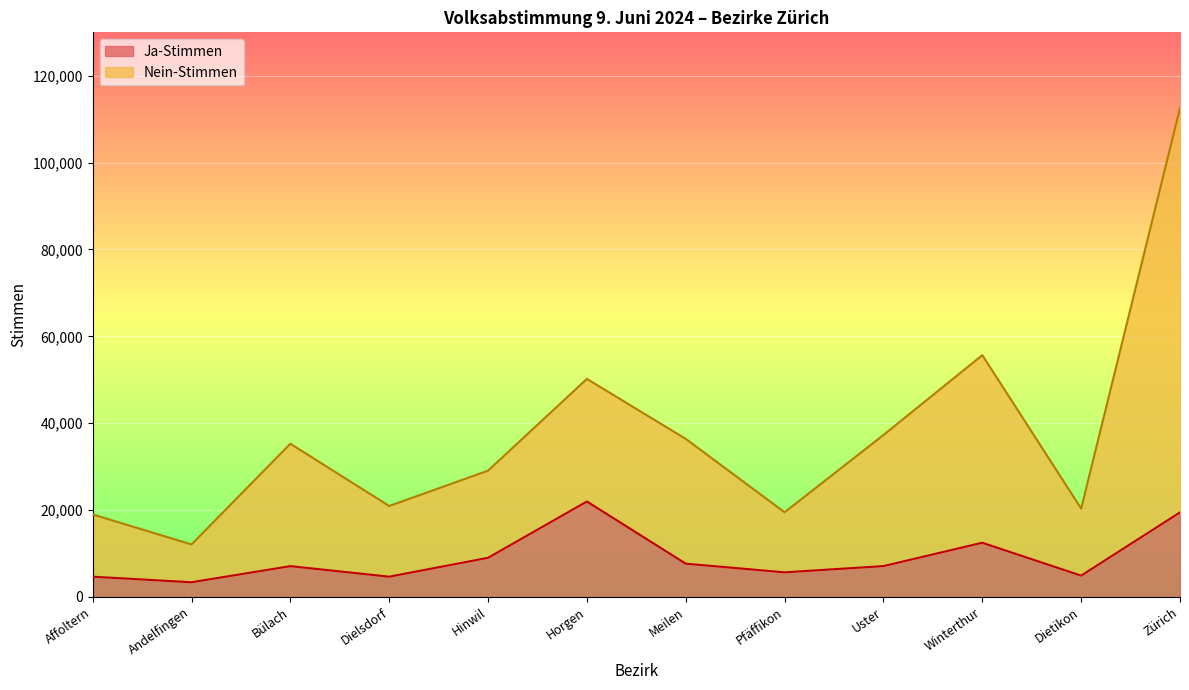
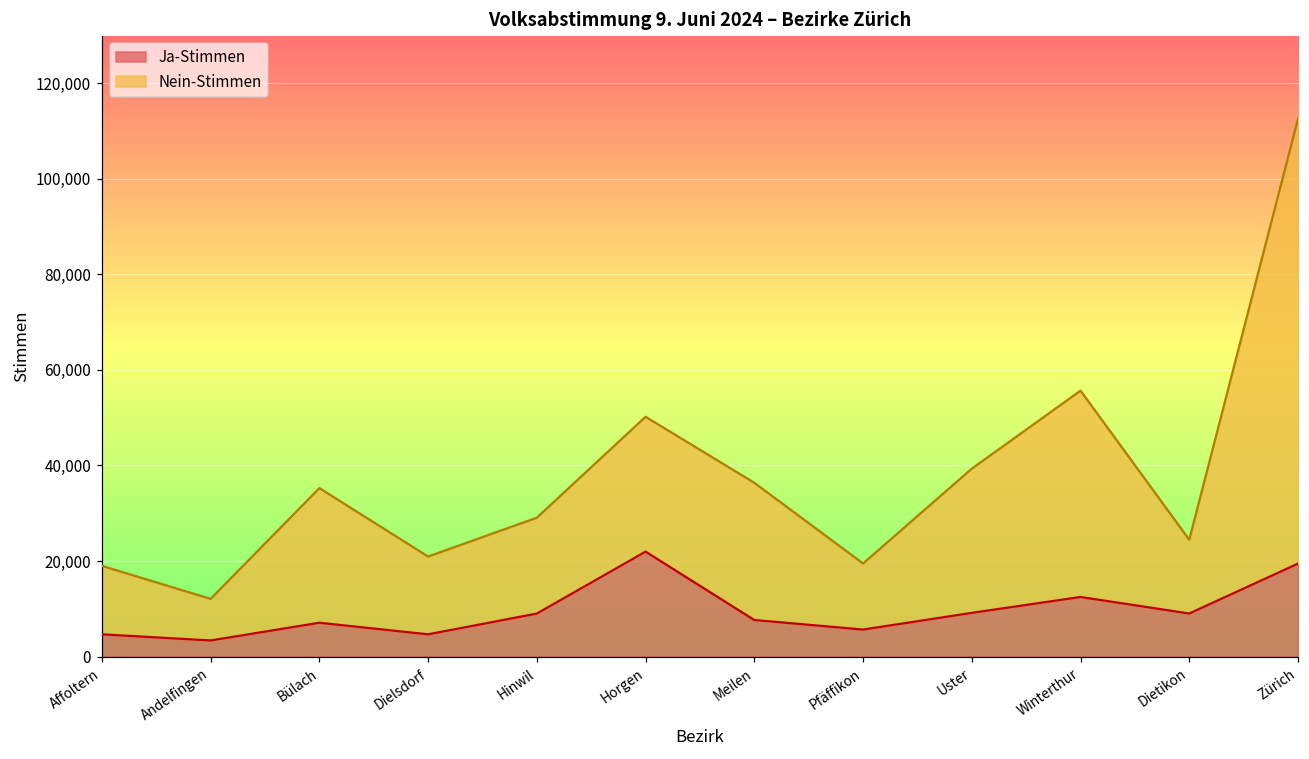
  {
    "Ja-Stimmen": {
      "Affoltern": "5,000",
      "Andelfingen": "3,000",
      "Bülach": "7,000",
      "Dielsdorf": "5,000",
      "Hinwil": "9,000",
      "Horgen": "22,000",
      "Meilen": "8,000",
      "Pfäffikon": "6,000",
-     "Uster": "7,000",
+     "Uster": "9,000",
      "Winterthur": "12,000",
-     "Dietikon": "5,000",
+     "Dietikon": "9,000",
      "Zürich": "19,000"
    },
    "Nein-Stimmen": {
      "Affoltern": "14,000",
      "Andelfingen": "9,000",
      "Bülach": "28,000",
      "Dielsdorf": "16,000",
      "Hinwil": "20,000",
      "Horgen": "28,000",
      "Meilen": "29,000",
      "Pfäffikon": "14,000",
      "Uster": "30,000",
      "Winterthur": "43,000",
      "Dietikon": "15,000",
      "Zürich": "93,000"
    }
  }
